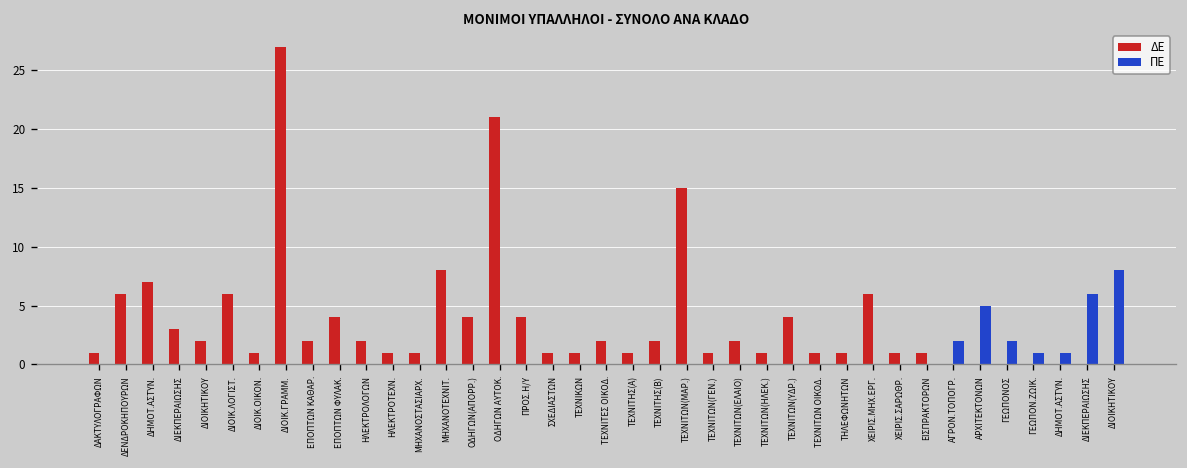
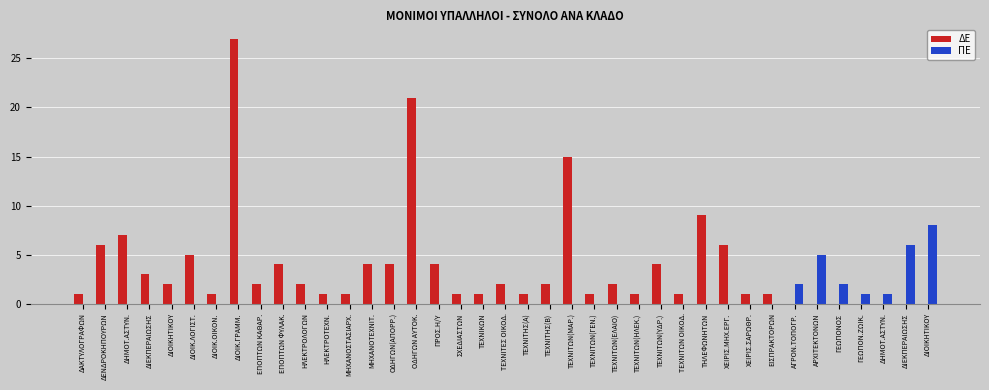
  {
    "ΔΕ": {
      "ΔΑΚΤΥΛΟΓΡΑΦΩΝ": 1,
      "ΔΕΝΔΡΟΚΗΠΟΥΡΩΝ": 6,
-     "ΔΙΟΙΚ.ΛΟΓΙΣΤ.": 6,
+     "ΔΙΟΙΚ.ΛΟΓΙΣΤ.": 5,
      "ΔΙΟΙΚ.ΟΙΚΟΝ.": 1,
      "ΔΙΟΙΚ.ΓΡΑΜΜ.": 27,
      "ΕΠΟΠΤΩΝ ΚΑΘΑΡ.": 2,
      "ΕΠΟΠΤΩΝ ΦΥΛΑΚ.": 4,
      "ΗΛΕΚΤΡΟΛΟΓΩΝ": 2,
      "ΗΛΕΚΤΡΟΤΕΧΝ.": 1,
      "ΜΗΧΑΝΟΣΤΑΣΙΑΡΧ.": 1,
-     "ΜΗΧΑΝΟΤΕΧΝΙΤ.": 8,
+     "ΜΗΧΑΝΟΤΕΧΝΙΤ.": 4,
      "ΟΔΗΓΩΝ(ΑΠΟΡΡ.)": 4,
      "ΟΔΗΓΩΝ ΑΥΤΟΚ.": 21,
      "ΠΡΟΣ.Η/Υ": 4,
      "ΣΧΕΔΙΑΣΤΩΝ": 1,
      "ΤΕΧΝΙΚΩΝ": 1,
      "ΤΕΧΝΙΤΕΣ ΟΙΚΟΔ.": 2,
      "ΤΕΧΝΙΤΗΣ(Α)": 1,
      "ΤΕΧΝΙΤΗΣ(Β)": 2,
      "ΤΕΧΝΙΤΩΝ(ΜΑΡ.)": 15,
      "ΤΕΧΝΙΤΩΝ(ΓΕΝ.)": 1,
      "ΤΕΧΝΙΤΩΝ(ΕΛΑΙΟ)": 2,
      "ΤΕΧΝΙΤΩΝ(ΗΛΕΚ.)": 1,
      "ΤΕΧΝΙΤΩΝ(ΥΔΡ.)": 4,
      "ΤΕΧΝΙΤΩΝ ΟΙΚΟΔ.": 1,
-     "ΤΗΛΕΦΩΝΗΤΩΝ": 1,
+     "ΤΗΛΕΦΩΝΗΤΩΝ": 9,
      "ΧΕΙΡΙΣ.ΜΗΧ.ΕΡΓ.": 6,
      "ΧΕΙΡΙΣ.ΣΑΡΩΘΡ.": 1,
      "ΕΙΣΠΡΑΚΤΟΡΩΝ": 1,
      "ΑΓΡΟΝ.ΤΟΠΟΓΡ.": 0,
      "ΑΡΧΙΤΕΚΤΟΝΩΝ": 0,
      "ΓΕΩΠΟΝΟΣ": 0,
      "ΓΕΩΠΟΝ.ΖΩΙΚ.": 0
    },
    "ΠΕ": {
      "ΔΑΚΤΥΛΟΓΡΑΦΩΝ": 0,
      "ΔΕΝΔΡΟΚΗΠΟΥΡΩΝ": 0,
      "ΔΙΟΙΚ.ΛΟΓΙΣΤ.": 0,
      "ΔΙΟΙΚ.ΟΙΚΟΝ.": 0,
      "ΔΙΟΙΚ.ΓΡΑΜΜ.": 0,
      "ΕΠΟΠΤΩΝ ΚΑΘΑΡ.": 0,
      "ΕΠΟΠΤΩΝ ΦΥΛΑΚ.": 0,
      "ΗΛΕΚΤΡΟΛΟΓΩΝ": 0,
      "ΗΛΕΚΤΡΟΤΕΧΝ.": 0,
      "ΜΗΧΑΝΟΣΤΑΣΙΑΡΧ.": 0,
      "ΜΗΧΑΝΟΤΕΧΝΙΤ.": 0,
      "ΟΔΗΓΩΝ(ΑΠΟΡΡ.)": 0,
      "ΟΔΗΓΩΝ ΑΥΤΟΚ.": 0,
      "ΠΡΟΣ.Η/Υ": 0,
      "ΣΧΕΔΙΑΣΤΩΝ": 0,
      "ΤΕΧΝΙΚΩΝ": 0,
      "ΤΕΧΝΙΤΕΣ ΟΙΚΟΔ.": 0,
      "ΤΕΧΝΙΤΗΣ(Α)": 0,
      "ΤΕΧΝΙΤΗΣ(Β)": 0,
      "ΤΕΧΝΙΤΩΝ(ΜΑΡ.)": 0,
      "ΤΕΧΝΙΤΩΝ(ΓΕΝ.)": 0,
      "ΤΕΧΝΙΤΩΝ(ΕΛΑΙΟ)": 0,
      "ΤΕΧΝΙΤΩΝ(ΗΛΕΚ.)": 0,
      "ΤΕΧΝΙΤΩΝ(ΥΔΡ.)": 0,
      "ΤΕΧΝΙΤΩΝ ΟΙΚΟΔ.": 0,
      "ΤΗΛΕΦΩΝΗΤΩΝ": 0,
      "ΧΕΙΡΙΣ.ΜΗΧ.ΕΡΓ.": 0,
      "ΧΕΙΡΙΣ.ΣΑΡΩΘΡ.": 0,
      "ΕΙΣΠΡΑΚΤΟΡΩΝ": 0,
      "ΑΓΡΟΝ.ΤΟΠΟΓΡ.": 2,
      "ΑΡΧΙΤΕΚΤΟΝΩΝ": 5,
      "ΓΕΩΠΟΝΟΣ": 2,
      "ΓΕΩΠΟΝ.ΖΩΙΚ.": 1
    }
  }
